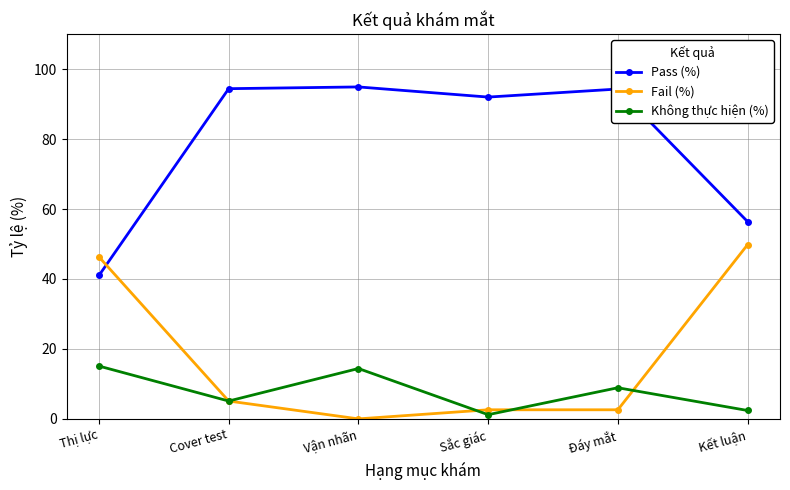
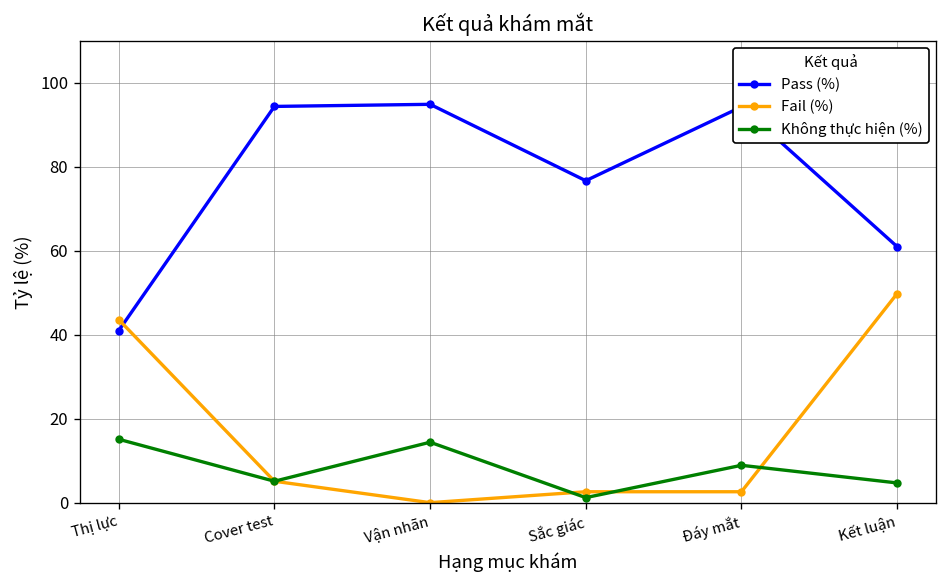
  {
    "Pass (%)": {
      "Thị lực": 41,
      "Cover test": 94,
      "Vận nhãn": 95,
-     "Sắc giác": 92,
-     "Kết luận": 56
+     "Sắc giác": 77,
+     "Kết luận": 61
    },
    "Fail (%)": {
-     "Thị lực": 46,
+     "Thị lực": 44,
      "Vận nhãn": 0,
      "Sắc giác": 3,
      "Đáy mắt": 3,
      "Kết luận": 50
    },
    "Không thực hiện (%)": {
      "Thị lực": 15,
      "Vận nhãn": 14,
      "Sắc giác": 1,
      "Đáy mắt": 9,
-     "Kết luận": 2
+     "Kết luận": 5
    }
  }
